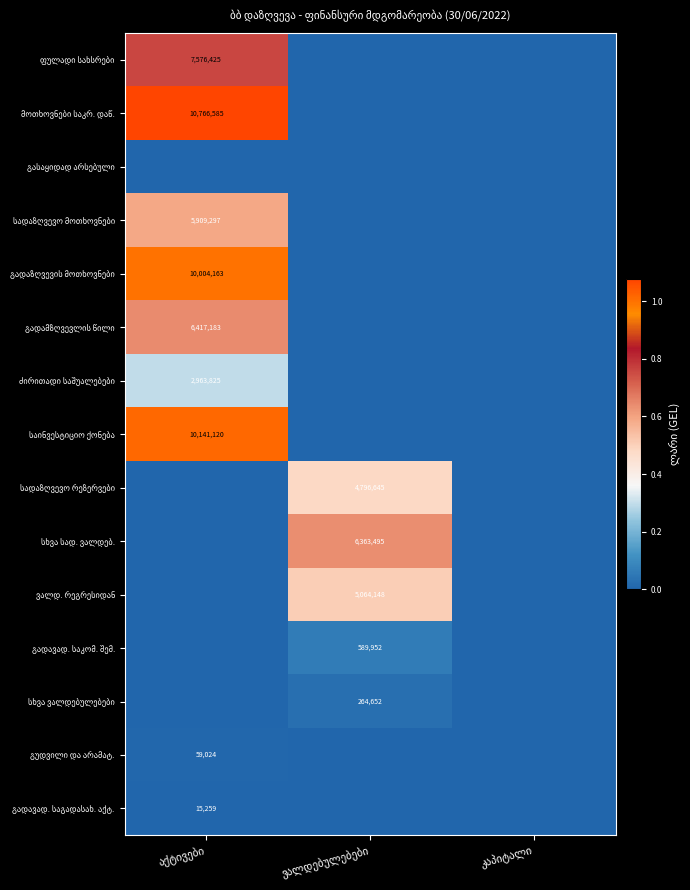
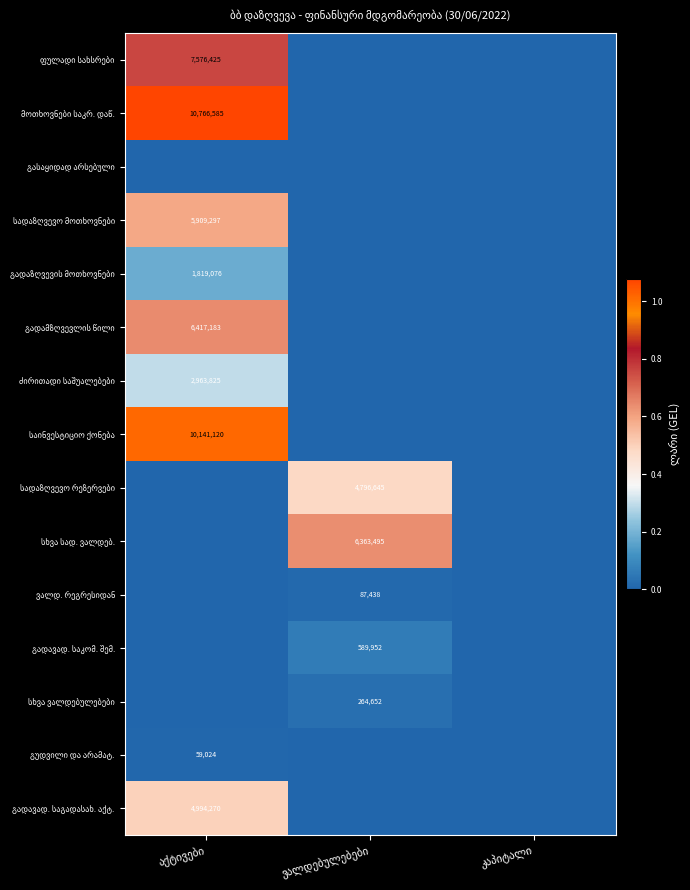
  {
    "ფულადი სახსრები": {
      "აქტივები": "7,576,425"
    },
    "მოთხოვნები საკრ. დაწ.": {
      "აქტივები": "10,766,585"
    },
    "სადაზღვევო მოთხოვნები": {
      "აქტივები": "5,909,297"
    },
    "გადაზღვევის მოთხოვნები": {
-     "აქტივები": "10,004,163"
+     "აქტივები": "1,819,076"
    },
    "გადამზღვევლის წილი": {
      "აქტივები": "6,417,183"
    },
    "ძირითადი საშუალებები": {
      "აქტივები": "2,963,825"
    },
    "საინვესტიციო ქონება": {
      "აქტივები": "10,141,120"
    },
    "სადაზღვევო რეზერვები": {
      "ვალდებულებები": "4,796,645"
    },
    "სხვა სად. ვალდებ.": {
      "ვალდებულებები": "6,363,495"
    },
    "ვალდ. რეგრესიდან": {
-     "ვალდებულებები": "5,064,148"
+     "ვალდებულებები": "87,438"
    },
    "გადავად. საკომ. შემ.": {
      "ვალდებულებები": "589,952"
    },
    "სხვა ვალდებულებები": {
      "ვალდებულებები": "264,652"
    },
    "გუდვილი და არამატ.": {
      "აქტივები": "59,024"
    },
    "გადავად. საგადასახ. აქტ.": {
-     "აქტივები": "15,259"
+     "აქტივები": "4,994,270"
    }
  }
